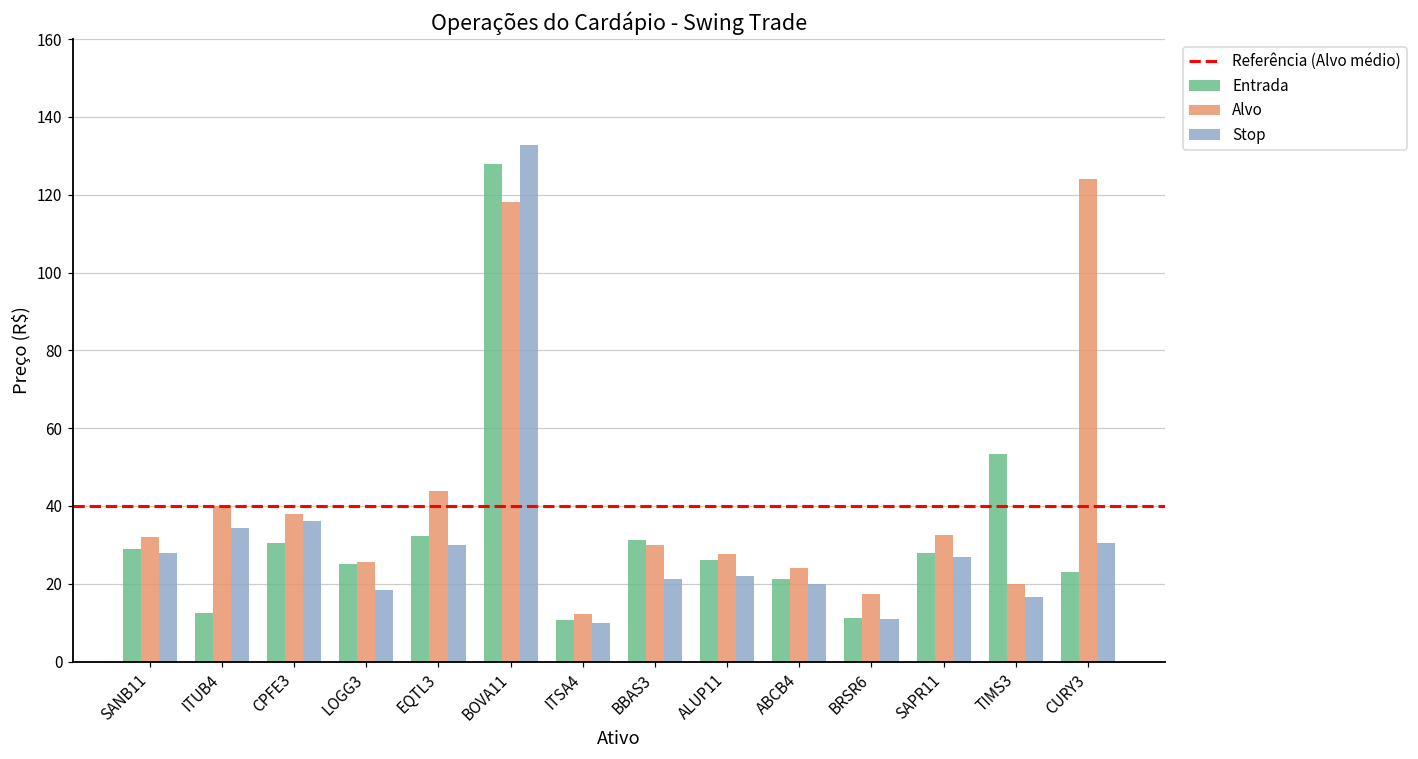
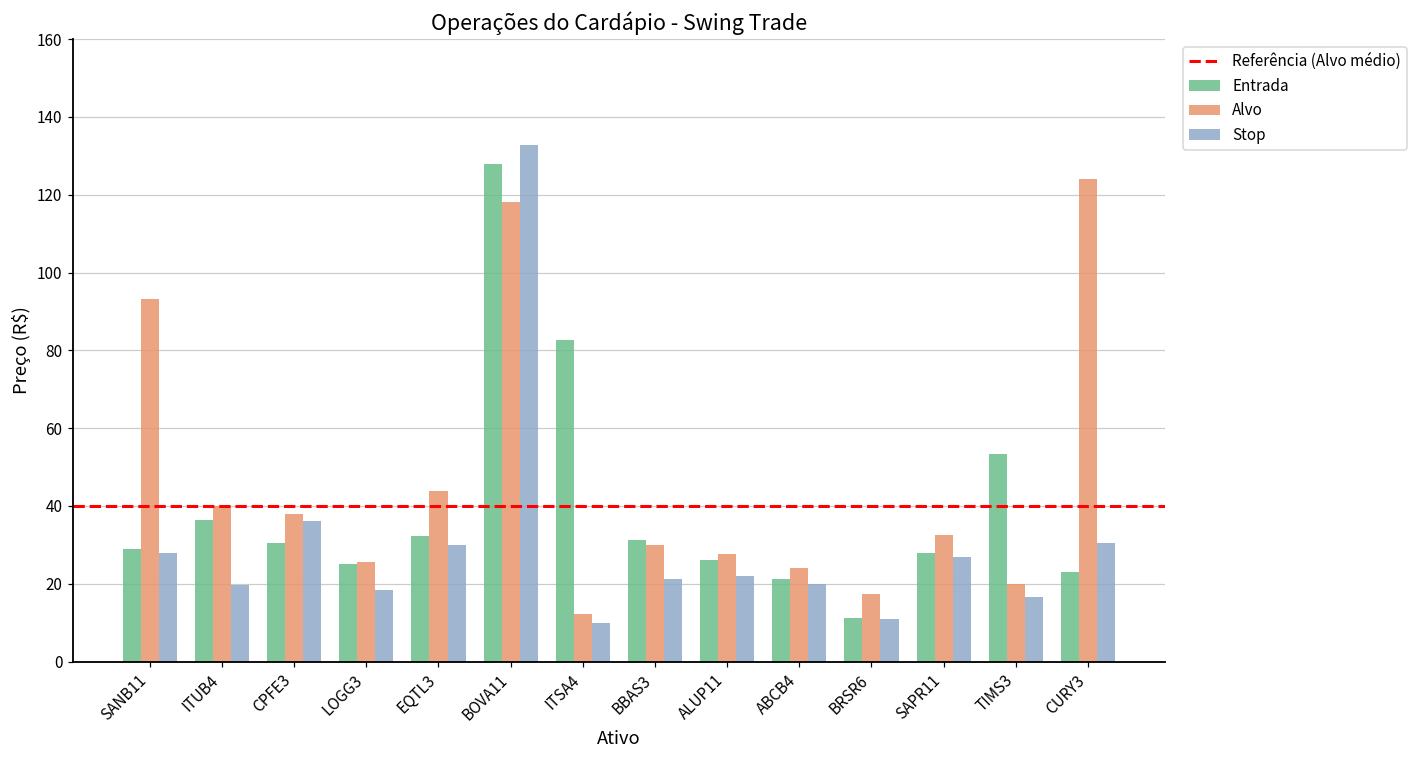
  {
    "Entrada": {
      "SANB11": 29,
-     "ITUB4": 12,
+     "ITUB4": 36,
      "CPFE3": 30,
      "LOGG3": 25,
      "EQTL3": 32,
      "BOVA11": 128,
-     "ITSA4": 11,
+     "ITSA4": 83,
      "BBAS3": 31,
      "ALUP11": 26,
      "ABCB4": 21,
      "BRSR6": 11,
      "SAPR11": 28,
      "TIMS3": 53,
      "CURY3": 23
    },
    "Alvo": {
-     "SANB11": 32,
+     "SANB11": 93,
      "ITUB4": 40,
      "CPFE3": 38,
      "LOGG3": 25,
      "EQTL3": 44,
      "BOVA11": 118,
      "ITSA4": 12,
      "BBAS3": 30,
      "ALUP11": 28,
      "ABCB4": 24,
      "BRSR6": 17,
      "SAPR11": 32,
      "TIMS3": 20,
      "CURY3": 124
    },
    "Stop": {
      "SANB11": 28,
-     "ITUB4": 34,
+     "ITUB4": 20,
      "CPFE3": 36,
      "LOGG3": 18,
      "EQTL3": 30,
      "BOVA11": 133,
      "ITSA4": 10,
      "BBAS3": 21,
      "ALUP11": 22,
      "ABCB4": 20,
      "BRSR6": 11,
      "SAPR11": 27,
      "TIMS3": 16,
      "CURY3": 30
    }
  }
